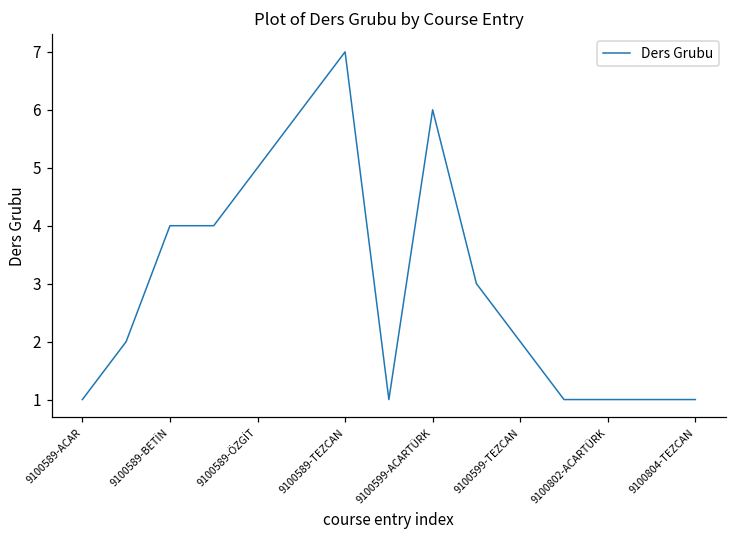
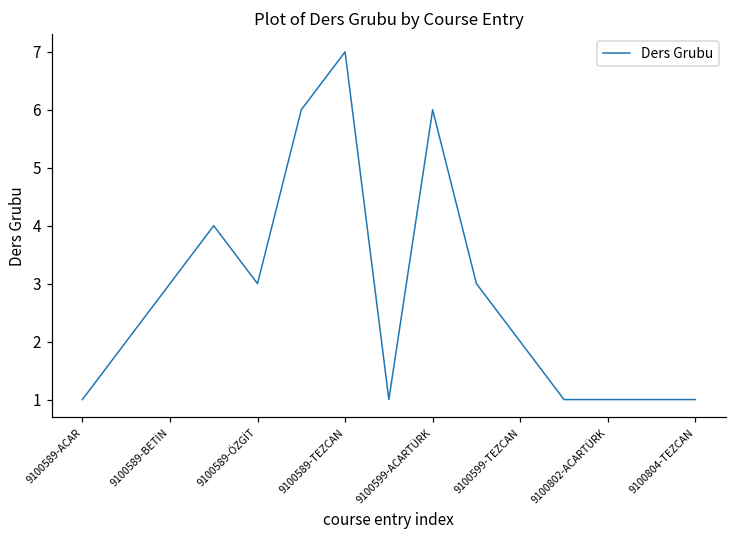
  {
    "9100589-ACAR": 1,
-   "9100589-BETİN": 4,
-   "9100589-ÖZGİT": 5,
+   "9100589-BETİN": 3,
+   "9100589-ÖZGİT": 3,
    "9100589-TEZCAN": 7,
    "9100599-ACARTÜRK": 6,
    "9100599-TEZCAN": 2,
    "9100802-ACARTÜRK": 1,
    "9100804-TEZCAN": 1
  }
